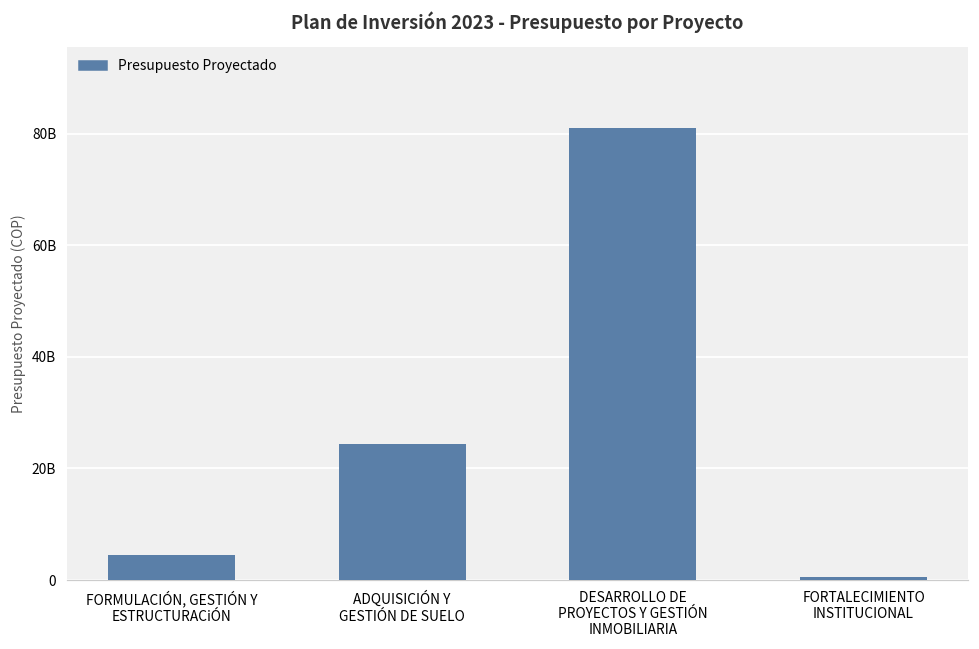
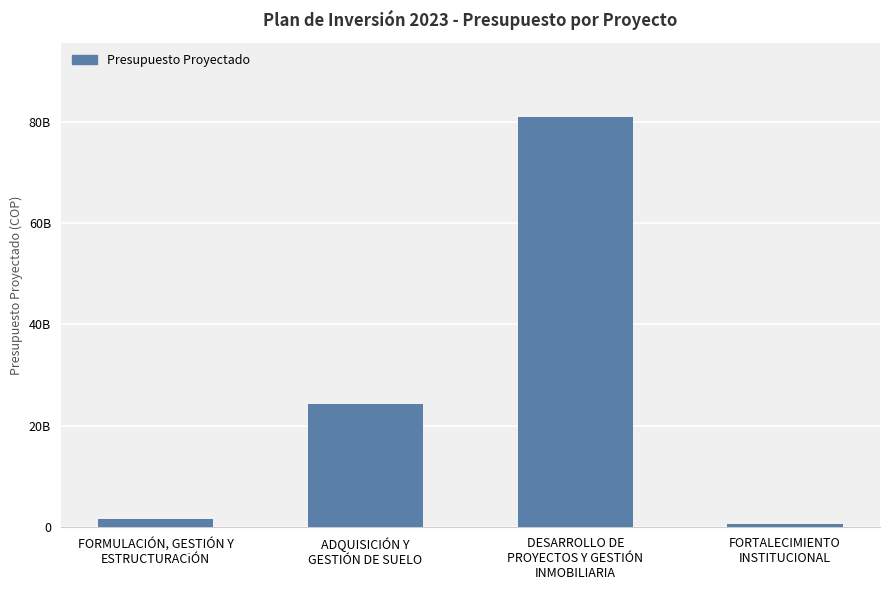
  {
-   "FORMULACIÓN, GESTIÓN Y ESTRUCTURACiÓN": 5000000000,
+   "FORMULACIÓN, GESTIÓN Y ESTRUCTURACiÓN": 2000000000,
    "ADQUISICIÓN Y GESTIÓN DE SUELO": 24000000000,
    "DESARROLLO DE PROYECTOS Y GESTIÓN INMOBILIARIA": 81000000000,
    "FORTALECIMIENTO INSTITUCIONAL": 1000000000
  }
